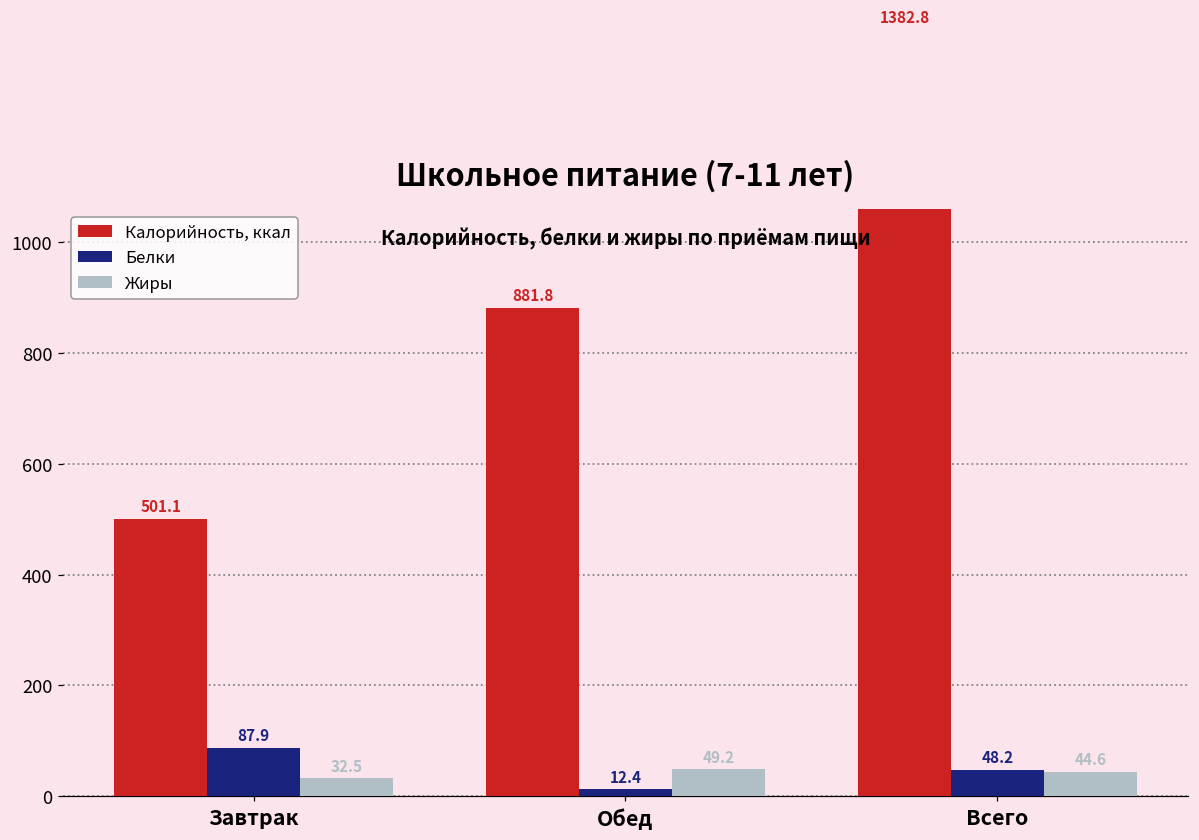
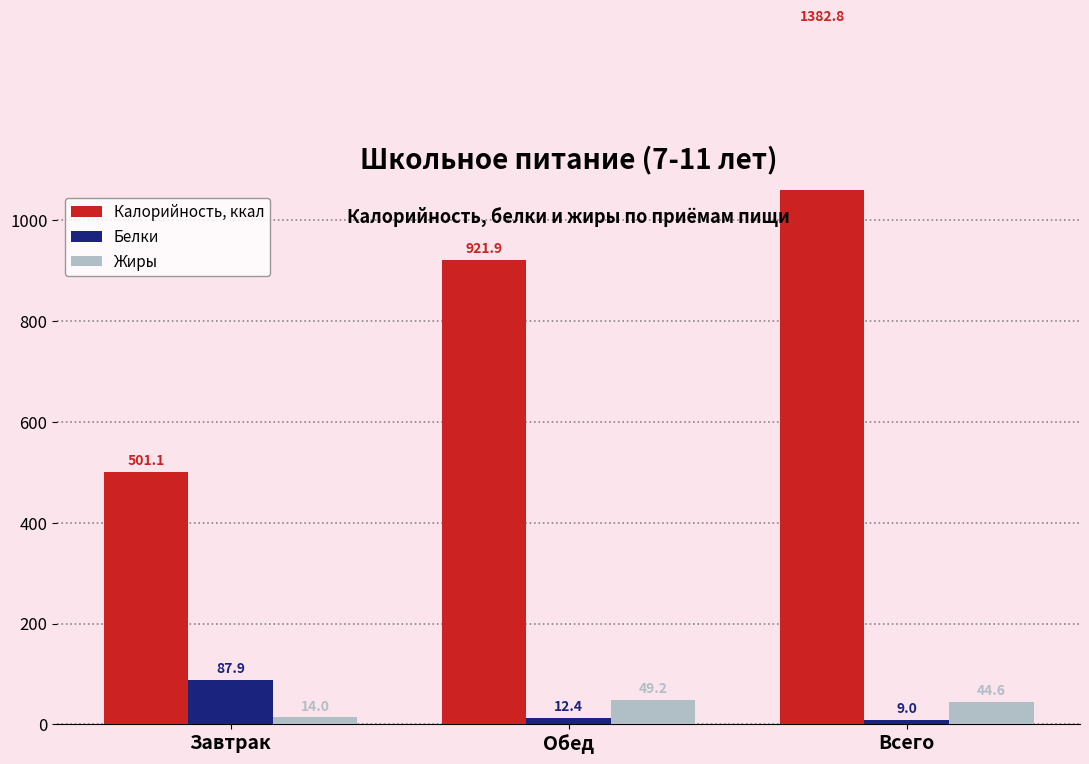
  {
    "Калорийность, ккал": {
      "Завтрак": 501.1,
-     "Обед": 881.8
+     "Обед": 921.9
    },
    "Белки": {
      "Завтрак": 87.9,
      "Обед": 12.4,
-     "Всего": 48.2
+     "Всего": 9.0
    },
    "Жиры": {
-     "Завтрак": 32.5,
+     "Завтрак": 14.0,
      "Обед": 49.2,
      "Всего": 44.6
    }
  }
